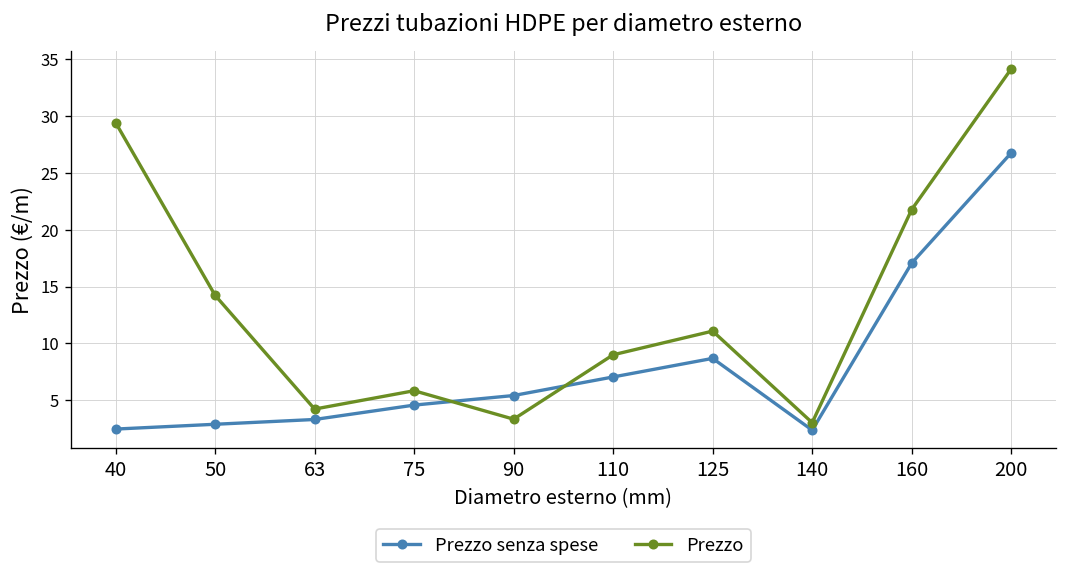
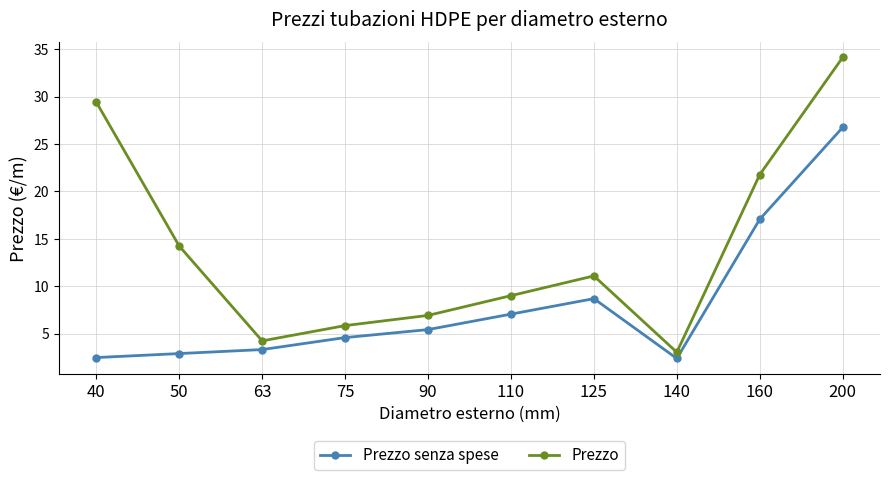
  {
    "Prezzo senza spese": {
      "40": 2,
      "50": 3,
      "63": 3,
      "75": 5,
      "90": 5,
      "110": 7,
      "125": 9,
      "140": 2,
      "160": 17,
      "200": 27
    },
    "Prezzo": {
      "40": 29,
      "50": 14,
      "63": 4,
      "75": 6,
-     "90": 3,
+     "90": 7,
      "110": 9,
      "125": 11,
      "140": 3,
      "160": 22,
      "200": 34
    }
  }
